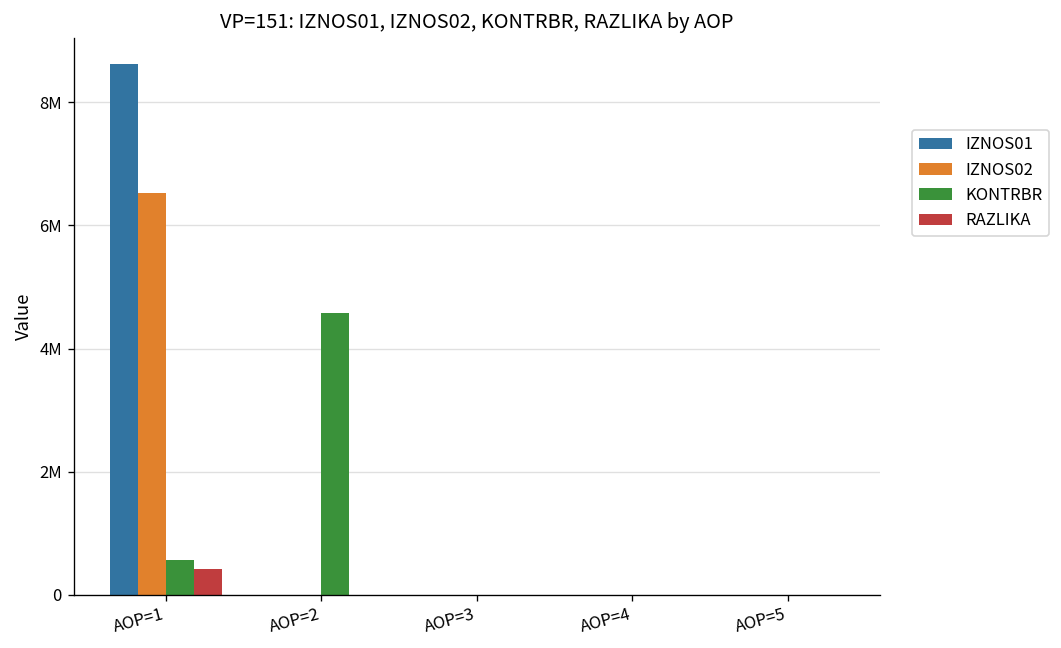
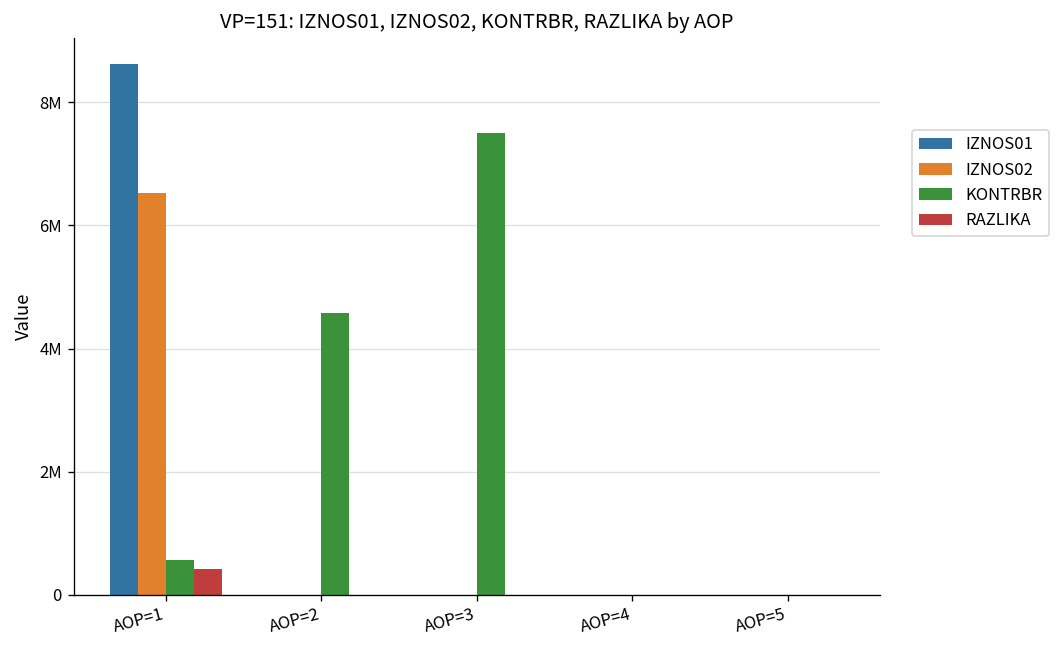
  {
    "IZNOS01": {
      "AOP=1": 8600000,
      "AOP=2": 0,
      "AOP=3": 0,
      "AOP=4": 0,
      "AOP=5": 0
    },
    "IZNOS02": {
      "AOP=1": 6500000,
      "AOP=2": 0,
      "AOP=3": 0,
      "AOP=4": 0,
      "AOP=5": 0
    },
    "KONTRBR": {
      "AOP=1": 600000,
      "AOP=2": 4600000,
-     "AOP=3": 0,
+     "AOP=3": 7500000,
      "AOP=4": 0,
      "AOP=5": 0
    },
    "RAZLIKA": {
      "AOP=1": 400000,
      "AOP=2": 0,
      "AOP=3": 0,
      "AOP=4": 0,
      "AOP=5": 0
    }
  }
